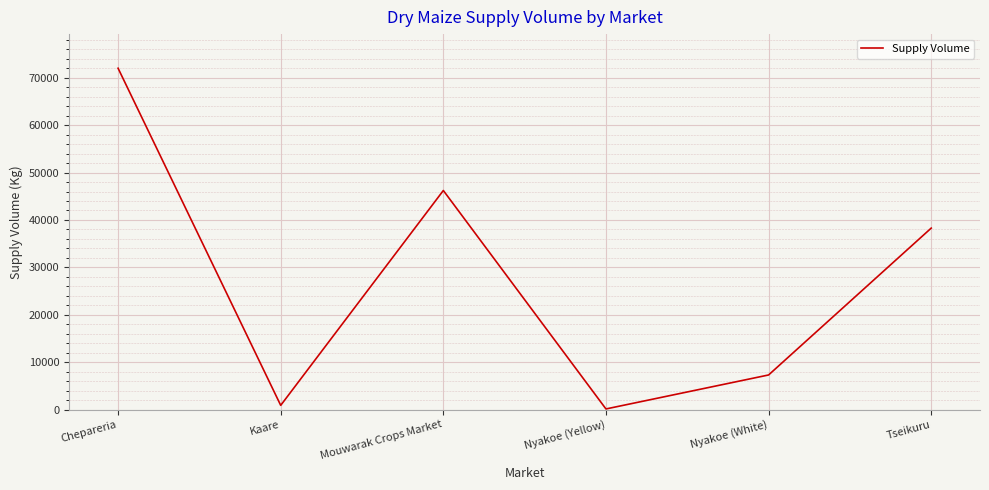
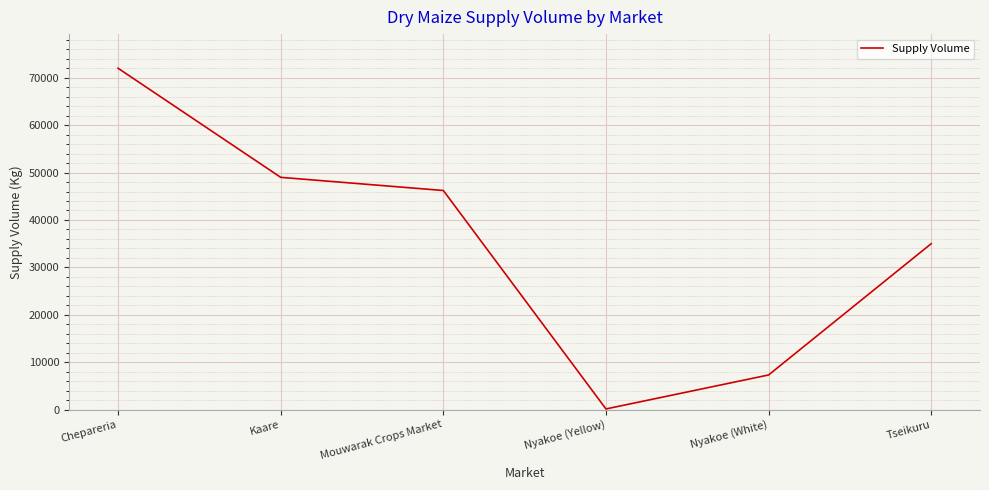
  {
    "Chepareria": 72000,
-   "Kaare": 1000,
+   "Kaare": 49000,
    "Mouwarak Crops Market": 46000,
    "Nyakoe (Yellow)": 0,
    "Nyakoe (White)": 7000,
-   "Tseikuru": 38000
+   "Tseikuru": 35000
  }
